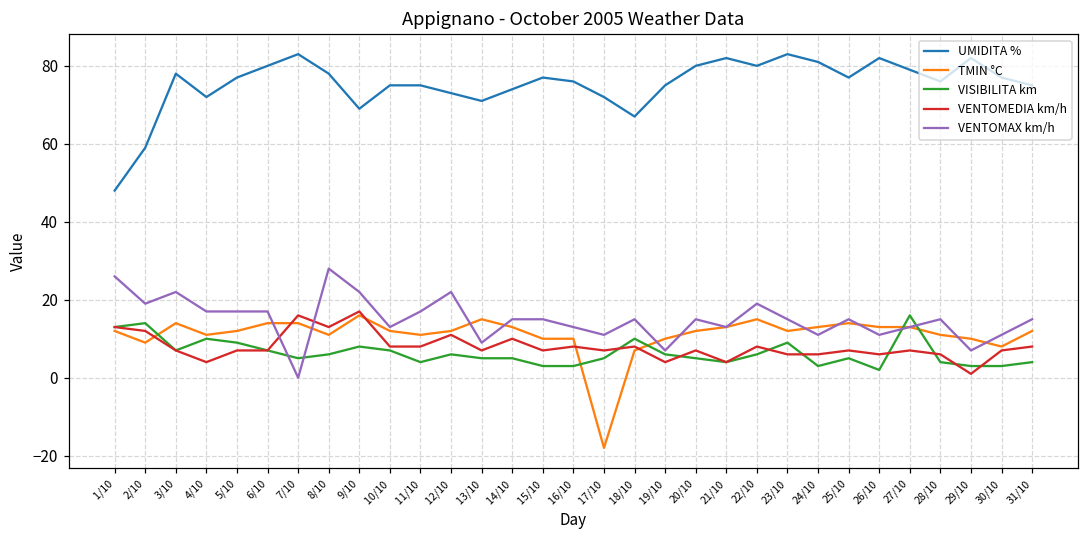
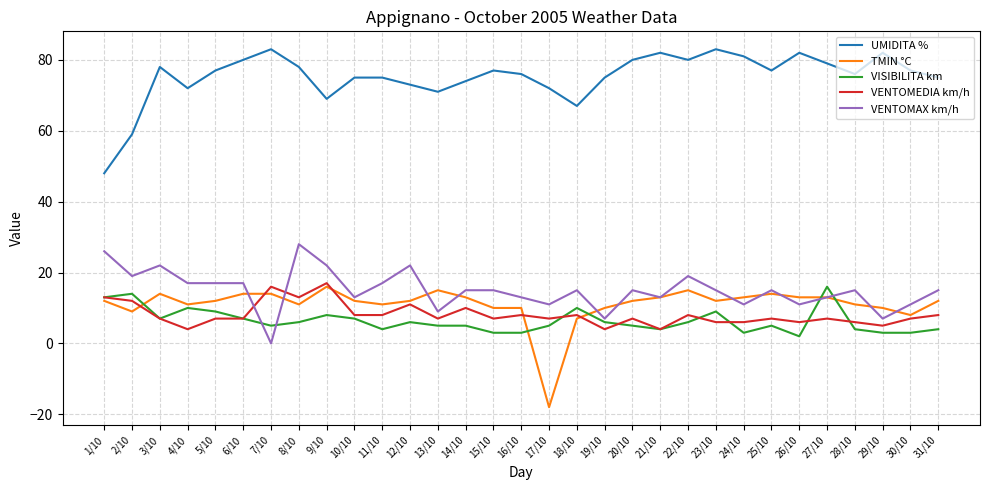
  {
    "UMIDITA %": {
      "1/10": 48,
      "2/10": 59,
      "3/10": 78,
      "4/10": 72,
      "5/10": 77,
      "6/10": 80,
      "7/10": 83,
      "8/10": 78,
      "9/10": 69,
      "10/10": 75,
      "11/10": 75,
      "12/10": 73,
      "13/10": 71,
      "14/10": 74,
      "15/10": 77,
      "16/10": 76,
      "17/10": 72,
      "18/10": 67,
      "19/10": 75,
      "20/10": 80,
      "21/10": 82,
      "22/10": 80,
      "23/10": 83,
      "24/10": 81,
      "25/10": 77,
      "26/10": 82,
      "27/10": 79
    },
    "TMIN °C": {
      "1/10": 12,
      "2/10": 9,
      "3/10": 14,
      "4/10": 11,
      "5/10": 12,
      "6/10": 14,
      "7/10": 14,
      "8/10": 11,
      "9/10": 16,
      "10/10": 12,
      "11/10": 11,
      "12/10": 12,
      "13/10": 15,
      "14/10": 13,
      "15/10": 10,
      "16/10": 10,
      "17/10": -18,
      "18/10": 7,
      "19/10": 10,
      "20/10": 12,
      "22/10": 15,
      "23/10": 12,
      "24/10": 13,
      "25/10": 14,
      "26/10": 13,
      "28/10": 11,
      "29/10": 10,
      "30/10": 8,
      "31/10": 12
    },
    "VISIBILITA km": {
      "2/10": 14,
      "4/10": 10,
      "5/10": 9,
      "7/10": 5,
      "8/10": 6,
      "9/10": 8,
      "10/10": 7,
      "11/10": 4,
      "12/10": 6,
      "13/10": 5,
      "14/10": 5,
      "15/10": 3,
      "16/10": 3,
      "17/10": 5,
      "18/10": 10,
      "19/10": 6,
      "20/10": 5,
      "22/10": 6,
      "23/10": 9,
      "24/10": 3,
      "25/10": 5,
      "26/10": 2,
      "27/10": 16,
      "28/10": 4,
      "29/10": 3,
      "30/10": 3,
      "31/10": 4
    },
    "VENTOMEDIA km/h": {
      "2/10": 12,
      "4/10": 4,
      "5/10": 7,
      "7/10": 16,
      "8/10": 13,
      "9/10": 17,
      "10/10": 8,
      "11/10": 8,
      "12/10": 11,
      "13/10": 7,
      "14/10": 10,
      "15/10": 7,
      "16/10": 8,
      "17/10": 7,
      "18/10": 8,
      "19/10": 4,
      "20/10": 7,
      "22/10": 8,
      "23/10": 6,
      "24/10": 6,
      "25/10": 7,
      "26/10": 6,
      "27/10": 7,
      "28/10": 6,
-     "29/10": 1,
+     "29/10": 5,
      "30/10": 7,
      "31/10": 8
    },
    "VENTOMAX km/h": {
      "1/10": 26,
      "2/10": 19,
      "3/10": 22,
      "4/10": 17,
      "5/10": 17,
      "6/10": 17,
      "7/10": 0,
      "8/10": 28,
      "9/10": 22,
      "10/10": 13,
      "11/10": 17,
      "12/10": 22,
      "13/10": 9,
      "14/10": 15,
      "15/10": 15,
      "16/10": 13,
      "17/10": 11,
      "18/10": 15,
      "19/10": 7,
      "20/10": 15,
      "22/10": 19,
      "23/10": 15,
      "24/10": 11,
      "25/10": 15,
      "26/10": 11,
      "28/10": 15,
      "29/10": 7,
      "30/10": 11,
      "31/10": 15
    }
  }
